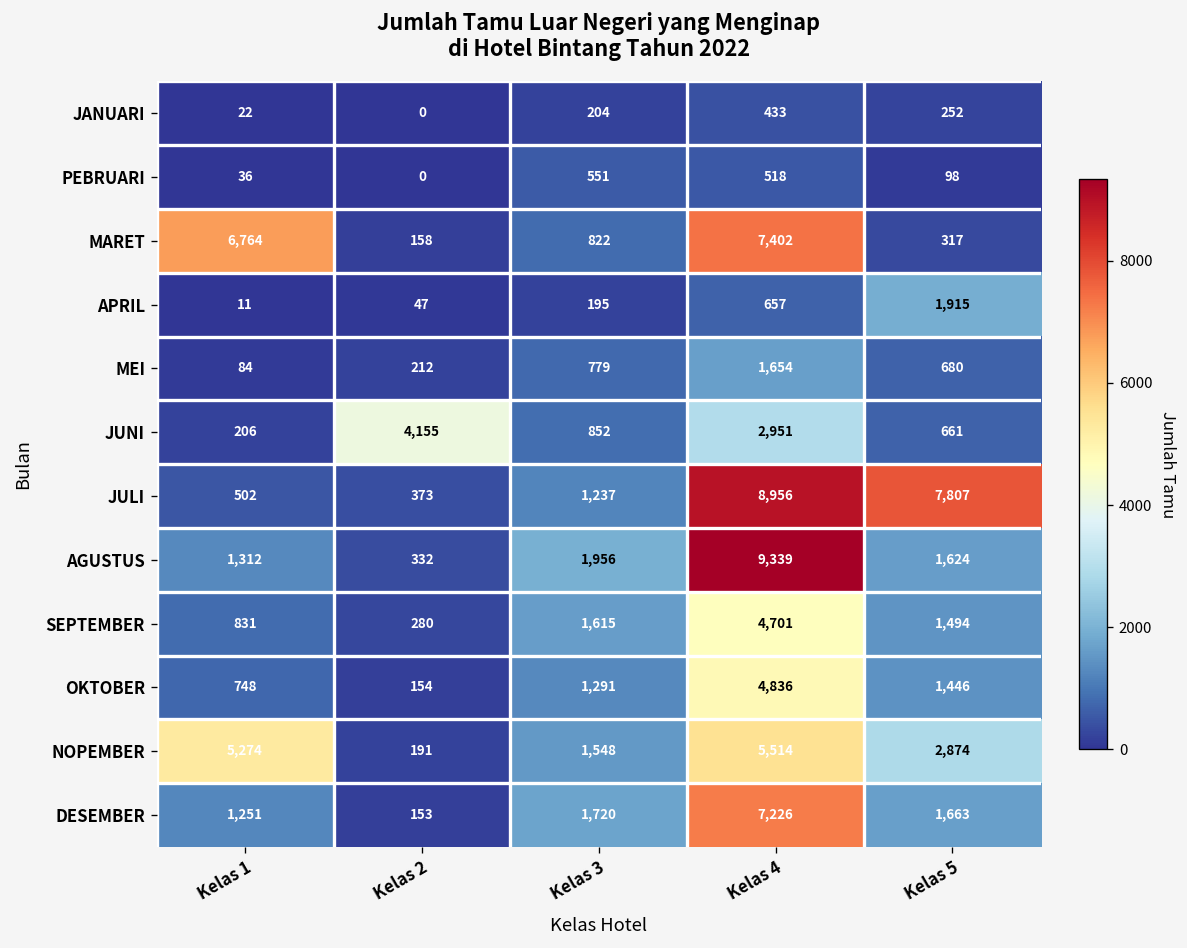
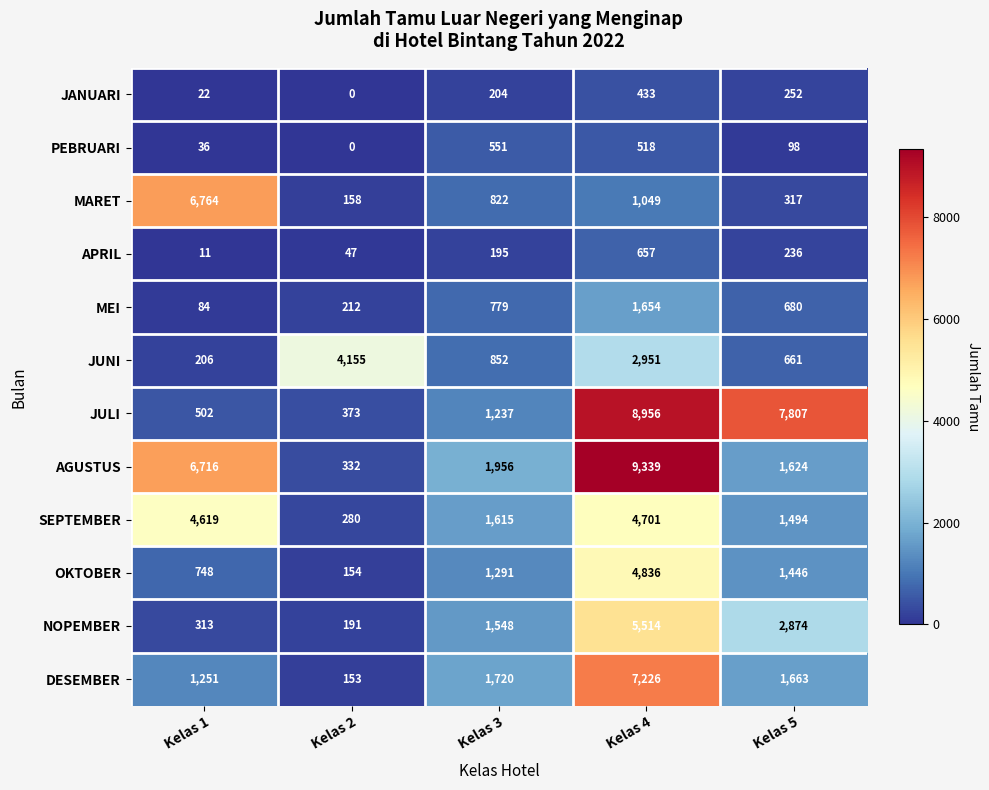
  {
    "JANUARI": {
      "Kelas 1": "22",
      "Kelas 2": "0",
      "Kelas 3": "204",
      "Kelas 4": "433",
      "Kelas 5": "252"
    },
    "PEBRUARI": {
      "Kelas 1": "36",
      "Kelas 2": "0",
      "Kelas 3": "551",
      "Kelas 4": "518",
      "Kelas 5": "98"
    },
    "MARET": {
      "Kelas 1": "6,764",
      "Kelas 2": "158",
      "Kelas 3": "822",
-     "Kelas 4": "7,402",
+     "Kelas 4": "1,049",
      "Kelas 5": "317"
    },
    "APRIL": {
      "Kelas 1": "11",
      "Kelas 2": "47",
      "Kelas 3": "195",
      "Kelas 4": "657",
-     "Kelas 5": "1,915"
+     "Kelas 5": "236"
    },
    "MEI": {
      "Kelas 1": "84",
      "Kelas 2": "212",
      "Kelas 3": "779",
      "Kelas 4": "1,654",
      "Kelas 5": "680"
    },
    "JUNI": {
      "Kelas 1": "206",
      "Kelas 2": "4,155",
      "Kelas 3": "852",
      "Kelas 4": "2,951",
      "Kelas 5": "661"
    },
    "JULI": {
      "Kelas 1": "502",
      "Kelas 2": "373",
      "Kelas 3": "1,237",
      "Kelas 4": "8,956",
      "Kelas 5": "7,807"
    },
    "AGUSTUS": {
-     "Kelas 1": "1,312",
+     "Kelas 1": "6,716",
      "Kelas 2": "332",
      "Kelas 3": "1,956",
      "Kelas 4": "9,339",
      "Kelas 5": "1,624"
    },
    "SEPTEMBER": {
-     "Kelas 1": "831",
+     "Kelas 1": "4,619",
      "Kelas 2": "280",
      "Kelas 3": "1,615",
      "Kelas 4": "4,701",
      "Kelas 5": "1,494"
    },
    "OKTOBER": {
      "Kelas 1": "748",
      "Kelas 2": "154",
      "Kelas 3": "1,291",
      "Kelas 4": "4,836",
      "Kelas 5": "1,446"
    },
    "NOPEMBER": {
-     "Kelas 1": "5,274",
+     "Kelas 1": "313",
      "Kelas 2": "191",
      "Kelas 3": "1,548",
      "Kelas 4": "5,514",
      "Kelas 5": "2,874"
    },
    "DESEMBER": {
      "Kelas 1": "1,251",
      "Kelas 2": "153",
      "Kelas 3": "1,720",
      "Kelas 4": "7,226",
      "Kelas 5": "1,663"
    }
  }
